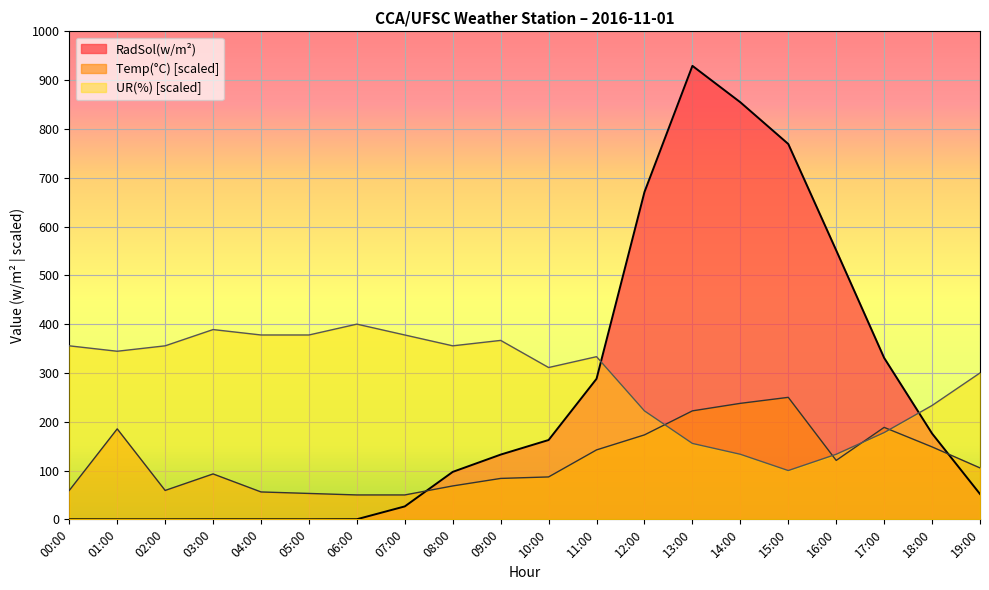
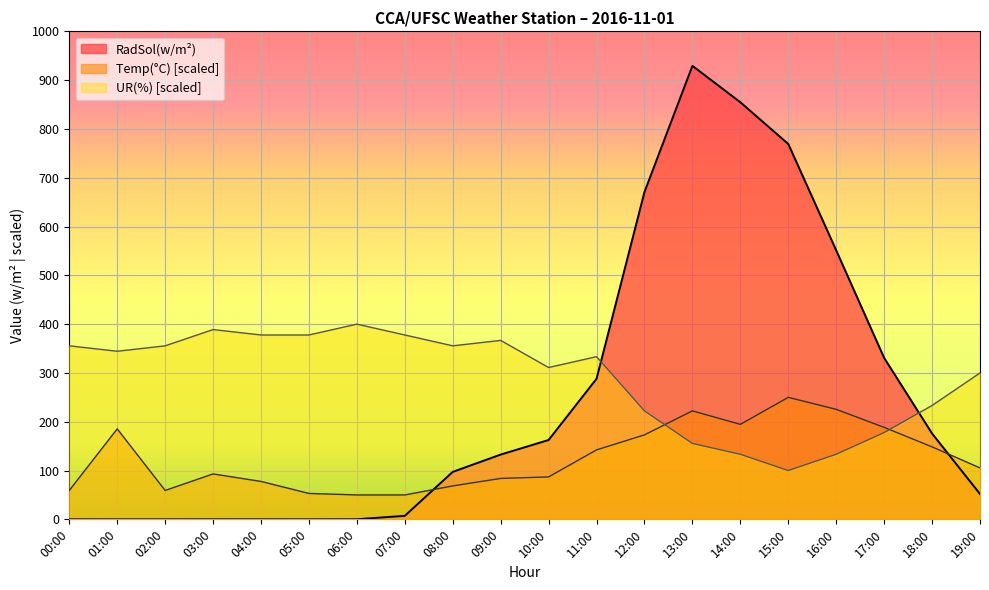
  {
    "RadSol(w/m²)": {
      "00:00": 0,
      "01:00": 0,
      "02:00": 0,
      "03:00": 0,
      "04:00": 0,
      "05:00": 0,
      "06:00": 0,
-     "07:00": 30,
+     "07:00": 10,
      "08:00": 100,
      "09:00": 130,
      "10:00": 160,
      "11:00": 290,
      "12:00": 670,
      "13:00": 930,
      "14:00": 850,
      "15:00": 770,
      "16:00": 550,
      "17:00": 330,
      "18:00": 180,
      "19:00": 50
    },
    "Temp(°C) [scaled]": {
      "00:00": 60,
      "01:00": 190,
      "02:00": 60,
      "03:00": 90,
-     "04:00": 60,
+     "04:00": 80,
      "05:00": 50,
      "06:00": 50,
      "07:00": 50,
      "08:00": 70,
      "09:00": 80,
      "10:00": 90,
      "11:00": 140,
      "12:00": 170,
      "13:00": 220,
-     "14:00": 240,
+     "14:00": 190,
      "15:00": 250,
-     "16:00": 120,
+     "16:00": 230,
      "17:00": 190,
      "18:00": 150,
      "19:00": 110
    },
    "UR(%) [scaled]": {
      "00:00": 360,
      "01:00": 340,
      "02:00": 360,
      "03:00": 390,
      "04:00": 380,
      "05:00": 380,
      "06:00": 400,
      "07:00": 380,
      "08:00": 360,
      "09:00": 370,
      "10:00": 310,
      "11:00": 330,
      "12:00": 220,
      "13:00": 160,
      "14:00": 130,
      "15:00": 100,
      "16:00": 130,
      "17:00": 180,
      "18:00": 230,
      "19:00": 300
    }
  }
